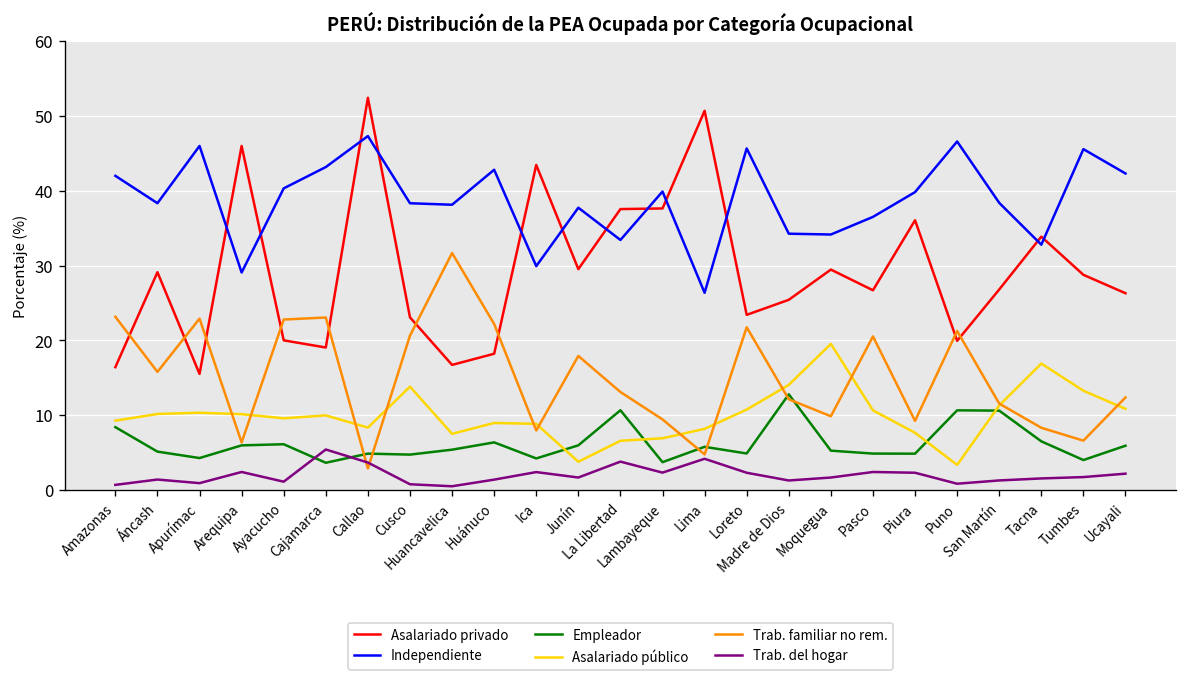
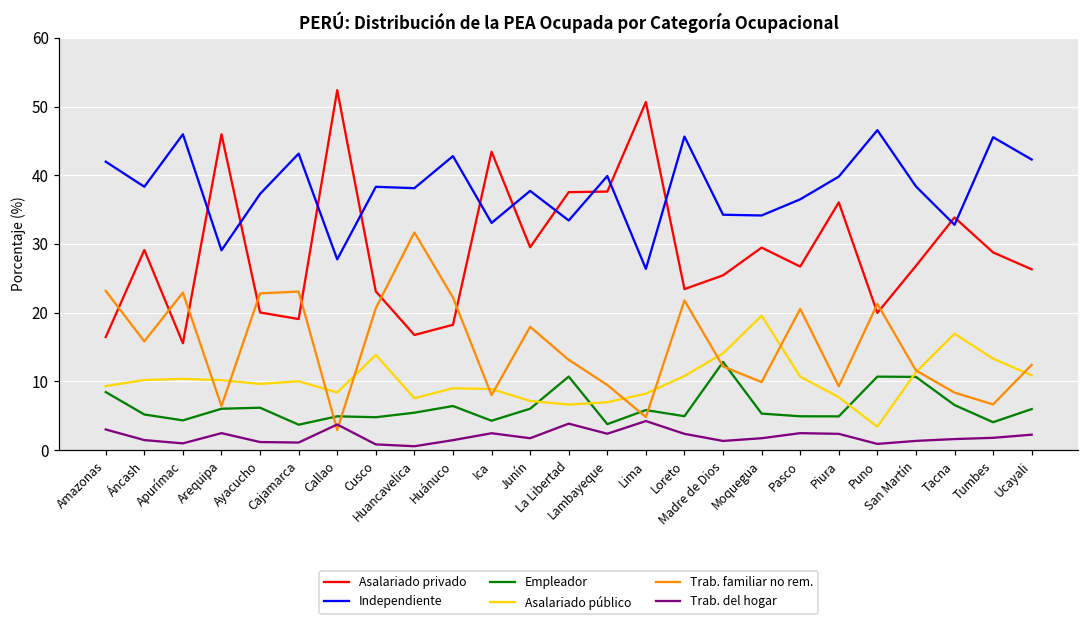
  {
    "Asalariado privado": {
      "Amazonas": 16,
      "Áncash": 29,
      "Apurímac": 16,
      "Arequipa": 46,
      "Ayacucho": 20,
      "Cajamarca": 19,
      "Callao": 52,
      "Cusco": 23,
      "Huancavelica": 17,
      "Huánuco": 18,
      "Ica": 43,
      "Junín": 30,
      "La Libertad": 38,
      "Lambayeque": 38,
      "Lima": 51,
      "Loreto": 23,
      "Madre de Dios": 25,
      "Moquegua": 29,
      "Pasco": 27,
      "Piura": 36,
      "Puno": 20,
      "San Martín": 27,
      "Tacna": 34,
      "Tumbes": 29,
      "Ucayali": 26
    },
    "Independiente": {
      "Amazonas": 42,
      "Áncash": 38,
      "Apurímac": 46,
      "Arequipa": 29,
-     "Ayacucho": 40,
+     "Ayacucho": 37,
      "Cajamarca": 43,
-     "Callao": 47,
+     "Callao": 28,
      "Cusco": 38,
      "Huancavelica": 38,
      "Huánuco": 43,
-     "Ica": 30,
+     "Ica": 33,
      "Junín": 38,
      "La Libertad": 33,
      "Lambayeque": 40,
      "Lima": 26,
      "Loreto": 46,
      "Madre de Dios": 34,
      "Moquegua": 34,
      "Pasco": 36,
      "Piura": 40,
      "Puno": 47,
      "San Martín": 38,
      "Tacna": 33,
      "Tumbes": 46,
      "Ucayali": 42
    },
    "Empleador": {
      "Amazonas": 8,
      "Áncash": 5,
      "Apurímac": 4,
      "Ayacucho": 6,
      "Cajamarca": 4,
      "Callao": 5,
      "Cusco": 5,
      "Huancavelica": 5,
      "Huánuco": 6,
      "Ica": 4,
      "Junín": 6,
      "La Libertad": 11,
      "Lambayeque": 4,
      "Lima": 6,
      "Loreto": 5,
      "Madre de Dios": 13,
      "Moquegua": 5,
      "Pasco": 5,
      "Piura": 5,
      "Puno": 11,
      "San Martín": 11,
      "Tacna": 7,
      "Tumbes": 4,
      "Ucayali": 6
    },
    "Asalariado público": {
      "Amazonas": 9,
      "Áncash": 10,
      "Apurímac": 10,
      "Arequipa": 10,
      "Ayacucho": 10,
      "Cajamarca": 10,
      "Callao": 8,
      "Cusco": 14,
      "Huancavelica": 8,
      "Huánuco": 9,
      "Ica": 9,
-     "Junín": 4,
+     "Junín": 7,
      "La Libertad": 7,
      "Lambayeque": 7,
      "Lima": 8,
      "Loreto": 11,
      "Madre de Dios": 14,
      "Moquegua": 20,
      "Pasco": 11,
      "Piura": 8,
      "Puno": 3,
      "Tacna": 17,
      "Tumbes": 13,
      "Ucayali": 11
    },
    "Trab. familiar no rem.": {
      "Amazonas": 23,
      "Áncash": 16,
      "Apurímac": 23,
      "Ayacucho": 23,
      "Cajamarca": 23,
      "Callao": 3,
      "Cusco": 21,
      "Huancavelica": 32,
      "Huánuco": 22,
      "Ica": 8,
      "Junín": 18,
      "La Libertad": 13,
      "Lambayeque": 9,
      "Lima": 5,
      "Loreto": 22,
      "Madre de Dios": 12,
      "Moquegua": 10,
      "Pasco": 21,
      "Piura": 9,
      "Puno": 21,
      "Tacna": 8,
      "Tumbes": 7,
      "Ucayali": 12
    },
    "Trab. del hogar": {
-     "Amazonas": 1,
+     "Amazonas": 3,
      "Áncash": 1,
      "Apurímac": 1,
      "Arequipa": 2,
      "Ayacucho": 1,
-     "Cajamarca": 5,
+     "Cajamarca": 1,
      "Callao": 4,
      "Cusco": 1,
      "Huancavelica": 1,
      "Huánuco": 1,
      "Ica": 2,
      "Junín": 2,
      "La Libertad": 4,
      "Lambayeque": 2,
      "Lima": 4,
      "Loreto": 2,
      "Madre de Dios": 1,
      "Moquegua": 2,
      "Pasco": 2,
      "Piura": 2,
      "Puno": 1,
      "San Martín": 1,
      "Tacna": 2,
      "Tumbes": 2,
      "Ucayali": 2
    }
  }
